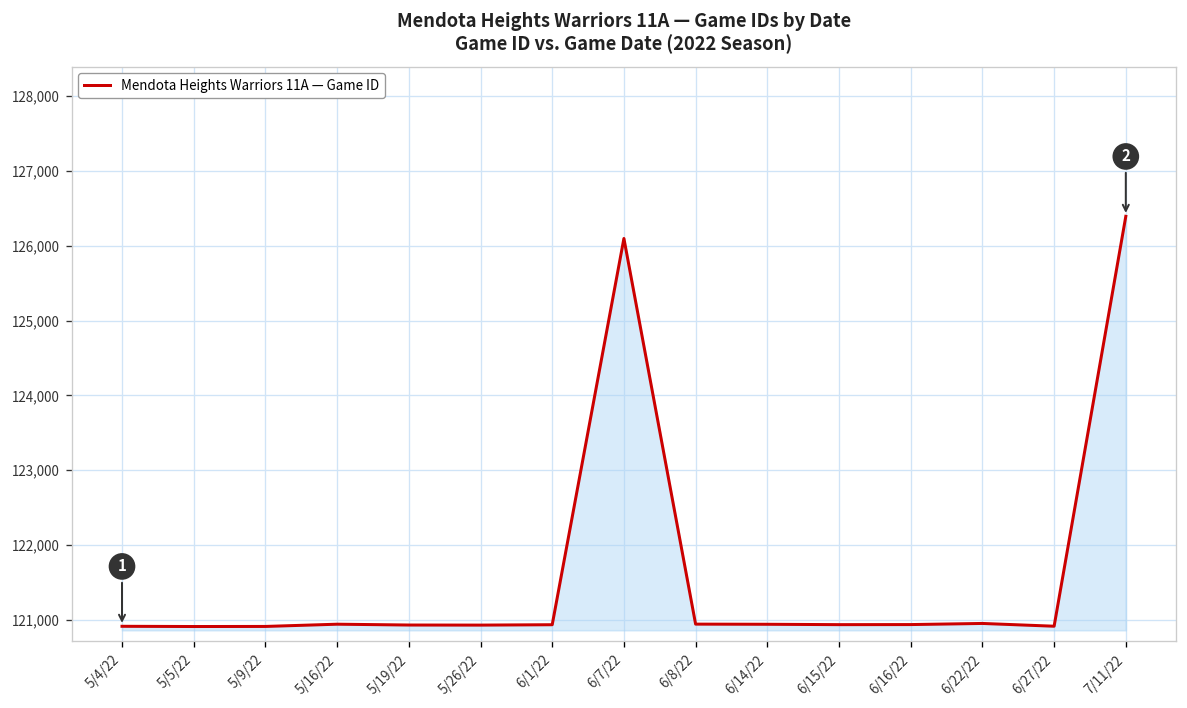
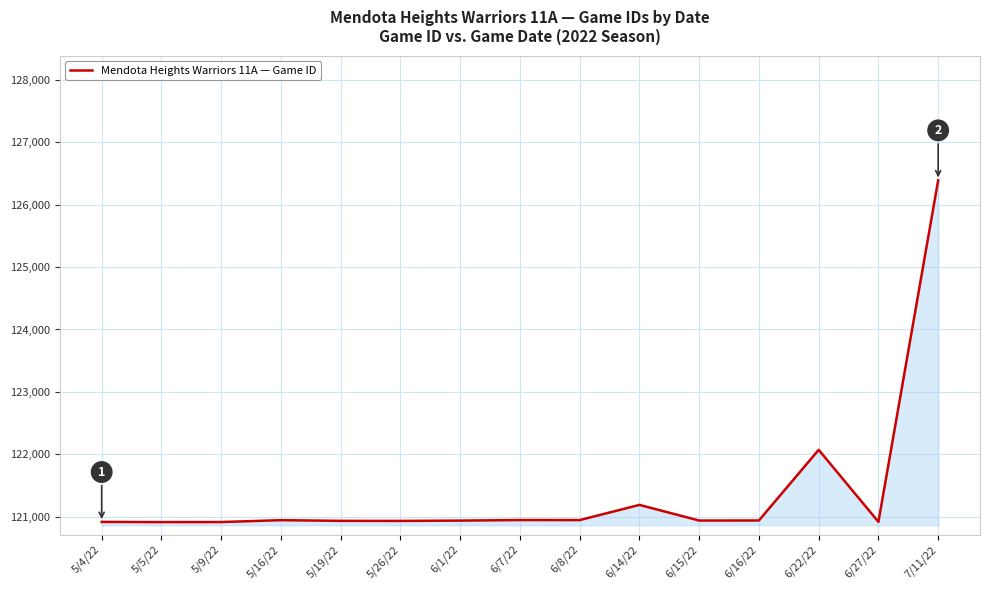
  {
    "5/5/22": "120,900",
    "5/9/22": "120,900",
    "5/16/22": "120,900",
    "5/19/22": "120,900",
    "5/26/22": "120,900",
    "6/1/22": "120,900",
-   "6/7/22": "126,100",
+   "6/7/22": "120,900",
    "6/8/22": "120,900",
-   "6/14/22": "120,900",
+   "6/14/22": "121,200",
    "6/15/22": "120,900",
    "6/16/22": "120,900",
-   "6/22/22": "121,000",
+   "6/22/22": "122,100",
    "6/27/22": "120,900"
  }
